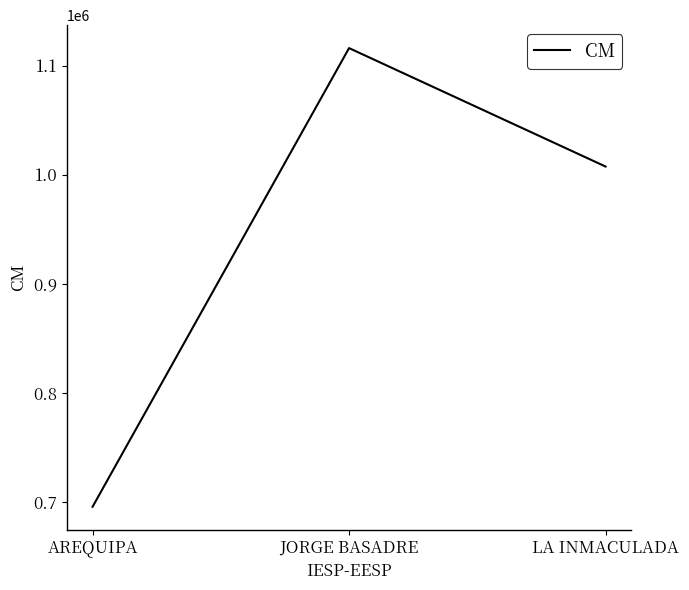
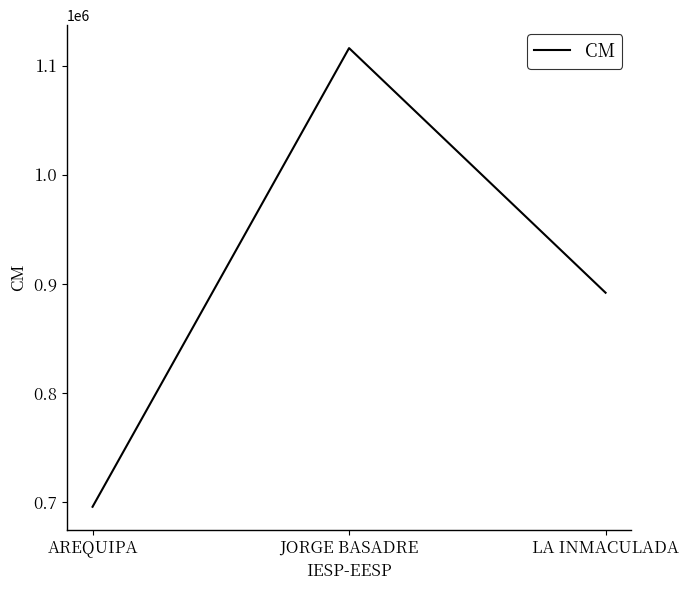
  {
    "AREQUIPA": 695000,
    "JORGE BASADRE": 1116000,
-   "LA INMACULADA": 1008000
+   "LA INMACULADA": 892000
  }
